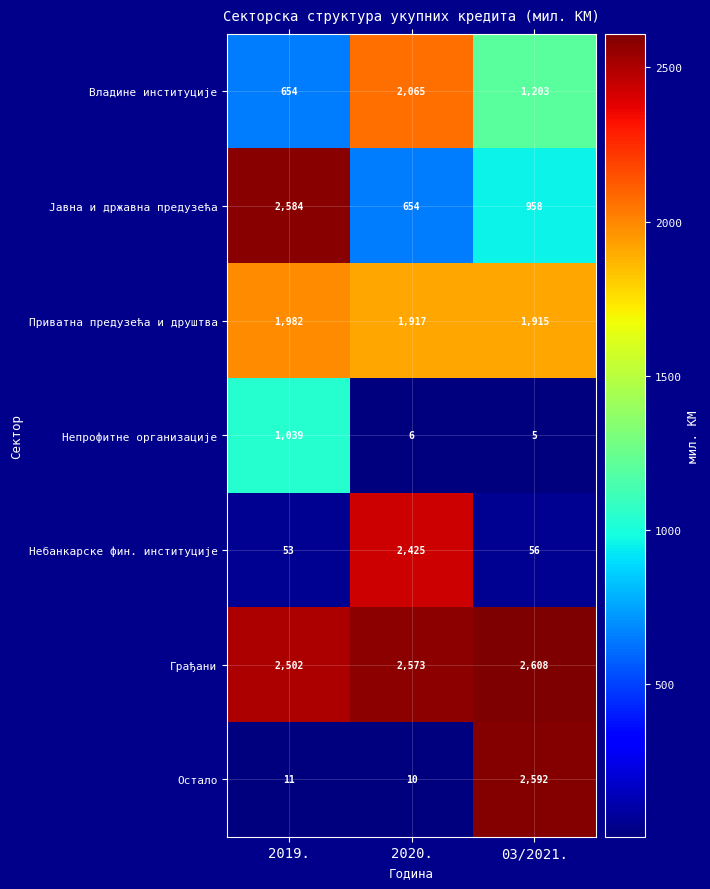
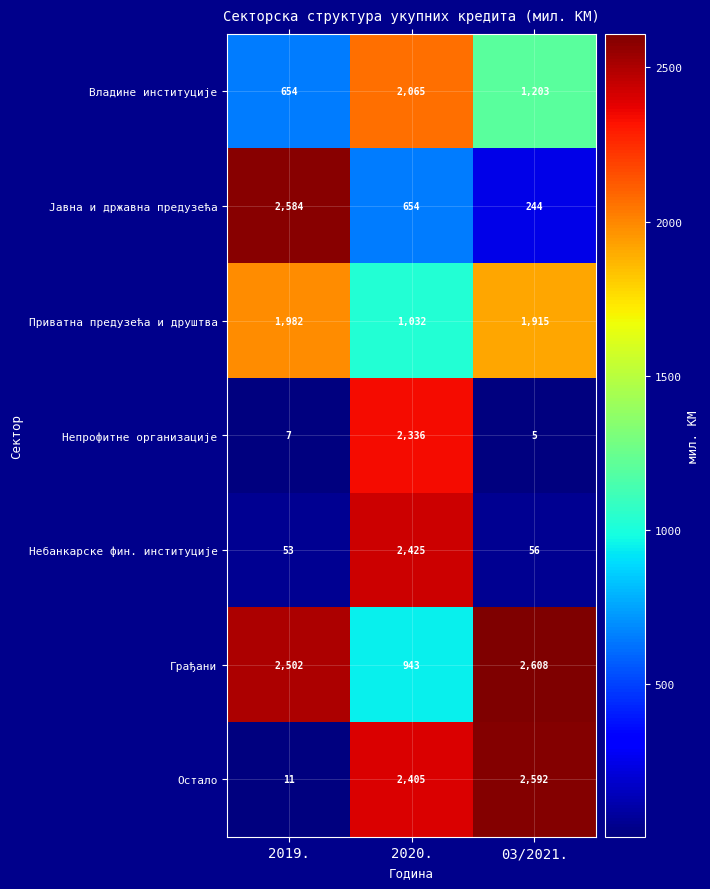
  {
    "Владине институције": {
      "2019.": "654",
      "2020.": "2,065",
      "03/2021.": "1,203"
    },
    "Јавна и државна предузећа": {
      "2019.": "2,584",
      "2020.": "654",
-     "03/2021.": "958"
+     "03/2021.": "244"
    },
    "Приватна предузећа и друштва": {
      "2019.": "1,982",
-     "2020.": "1,917",
+     "2020.": "1,032",
      "03/2021.": "1,915"
    },
    "Непрофитне организације": {
-     "2019.": "1,039",
-     "2020.": "6",
+     "2019.": "7",
+     "2020.": "2,336",
      "03/2021.": "5"
    },
    "Небанкарске фин. институције": {
      "2019.": "53",
      "2020.": "2,425",
      "03/2021.": "56"
    },
    "Грађани": {
      "2019.": "2,502",
-     "2020.": "2,573",
+     "2020.": "943",
      "03/2021.": "2,608"
    },
    "Остало": {
      "2019.": "11",
-     "2020.": "10",
+     "2020.": "2,405",
      "03/2021.": "2,592"
    }
  }
